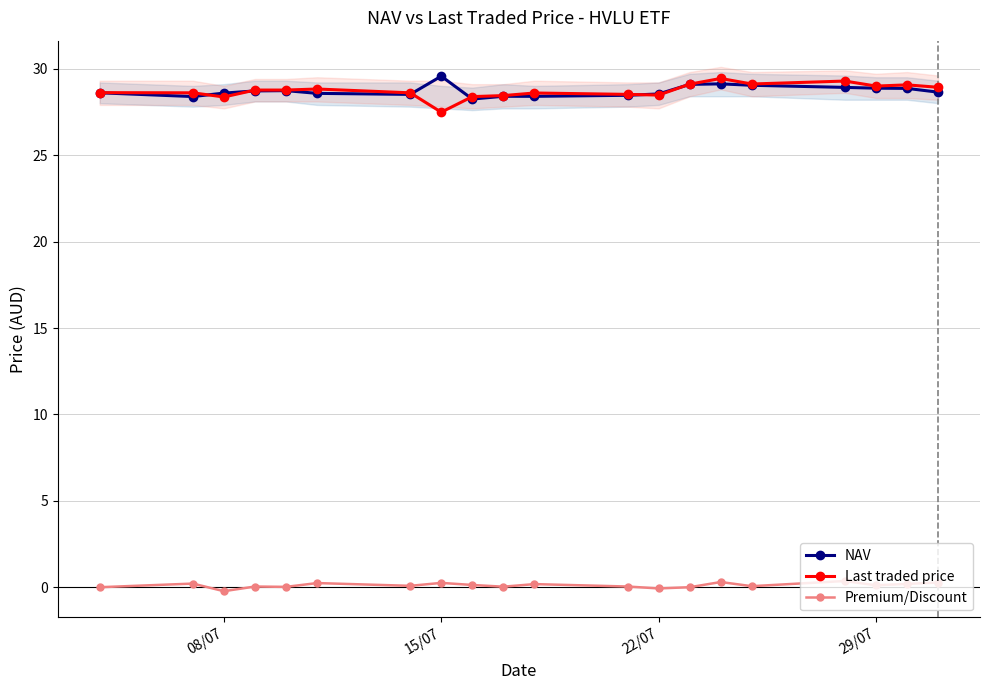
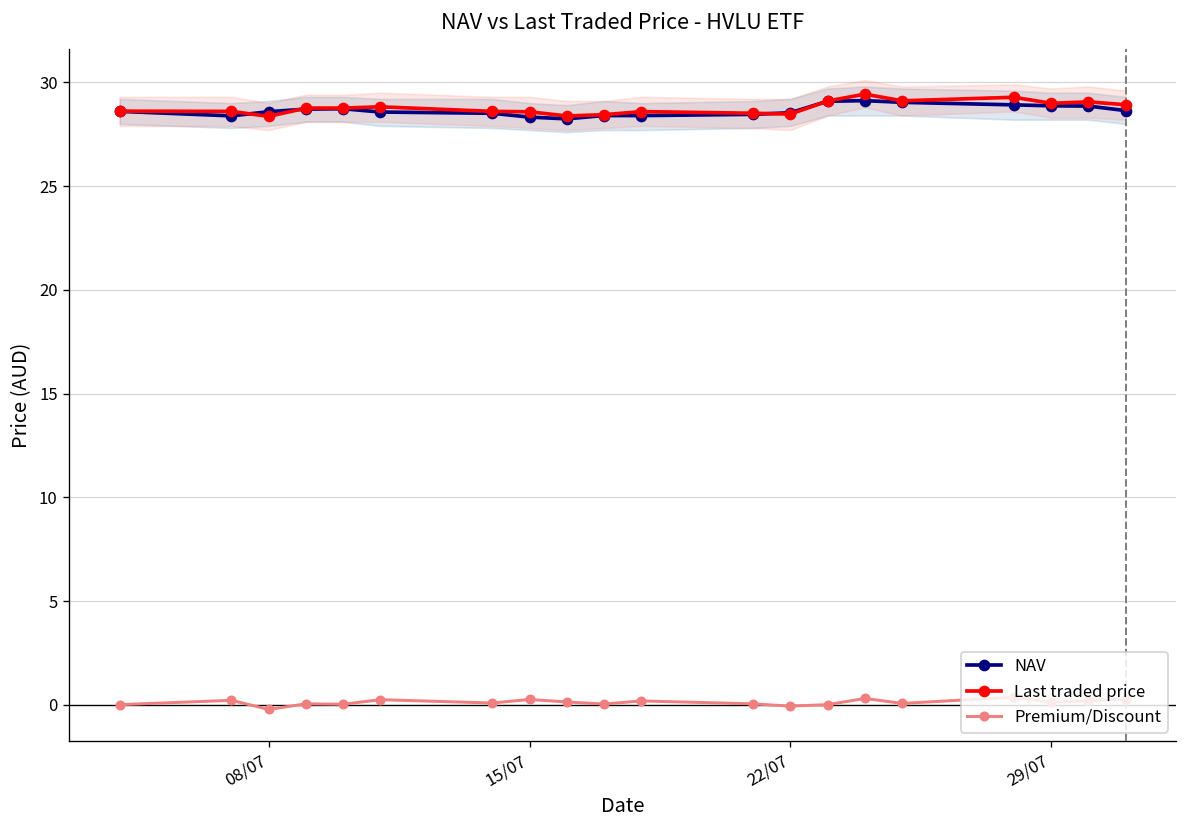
  {
    "NAV": {
      "08/07": 28.6,
-     "15/07": 29.6
+     "15/07": 28.3
    },
    "Last traded price": {
      "08/07": 28.4,
-     "15/07": 27.5
+     "15/07": 28.6
    }
  }
